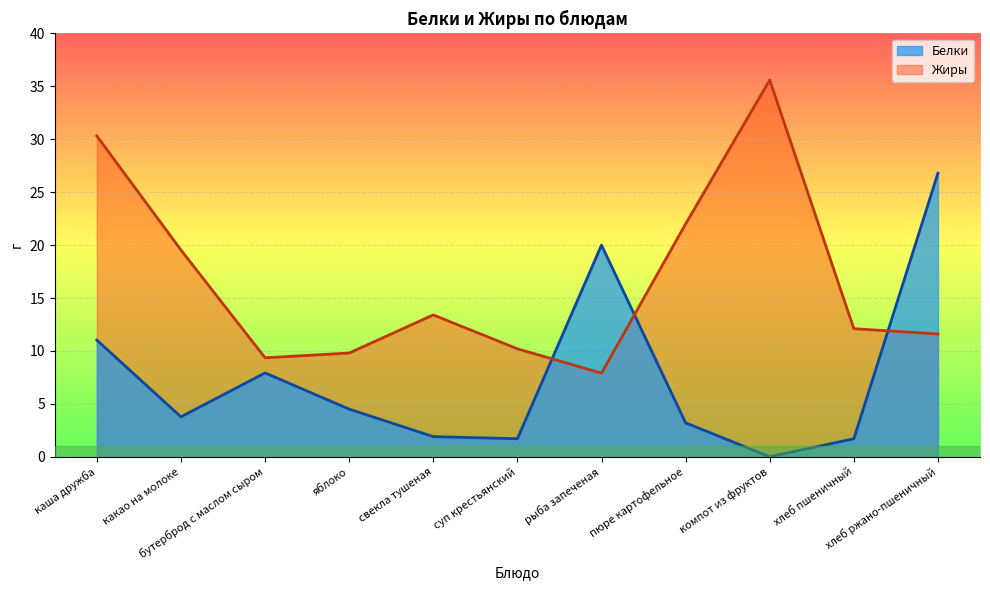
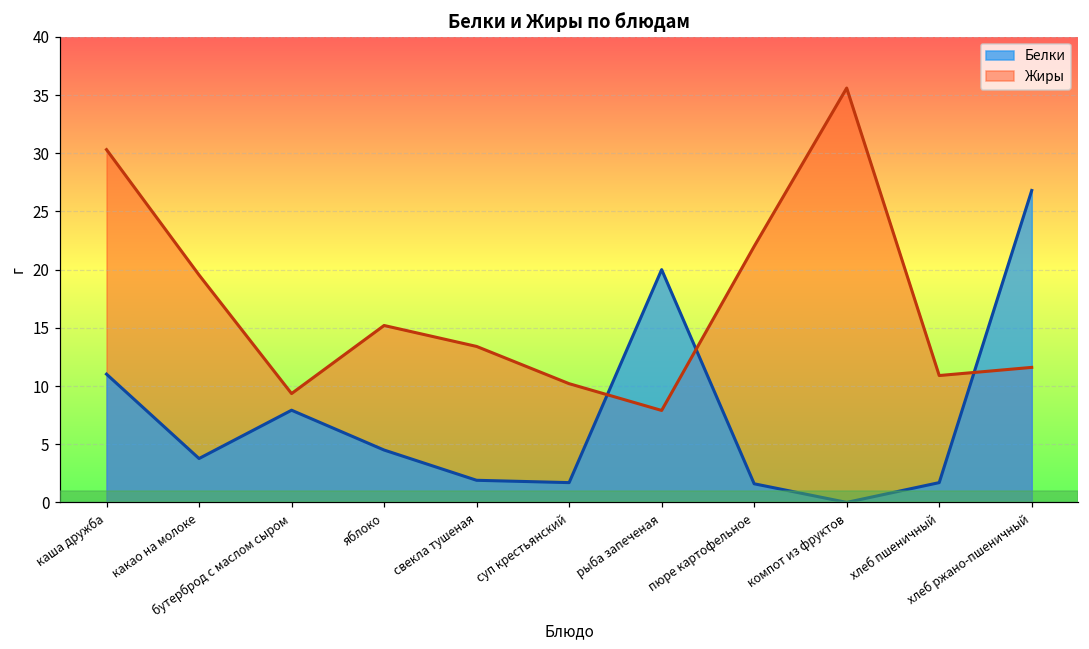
  {
    "Белки": {
      "каша дружба": 11.0,
      "какао на молоке": 3.8,
      "бутерброд с маслом сыром": 7.9,
      "яблоко": 4.5,
      "свекла тушеная": 1.9,
      "суп крестьянский": 1.7,
      "рыба запеченая": 20.0,
-     "пюре картофельное": 3.2,
+     "пюре картофельное": 1.6,
      "хлеб пшеничный": 1.7,
      "хлеб ржано-пшеничный": 26.8
    },
    "Жиры": {
      "каша дружба": 30.3,
      "какао на молоке": 19.5,
      "бутерброд с маслом сыром": 9.4,
-     "яблоко": 9.8,
+     "яблоко": 15.2,
      "свекла тушеная": 13.4,
      "суп крестьянский": 10.2,
      "рыба запеченая": 7.9,
      "пюре картофельное": 22.0,
      "компот из фруктов": 35.6,
-     "хлеб пшеничный": 12.1,
+     "хлеб пшеничный": 10.9,
      "хлеб ржано-пшеничный": 11.6
    }
  }
